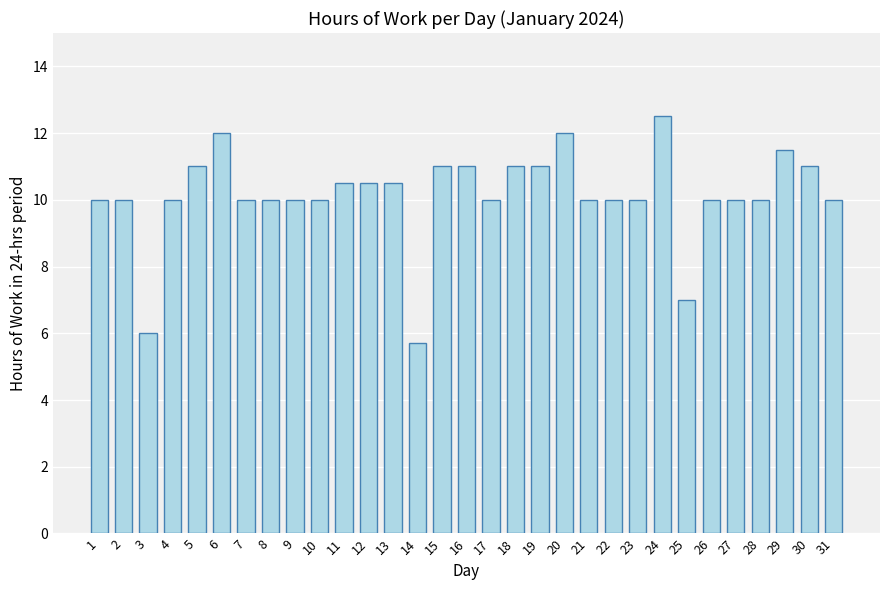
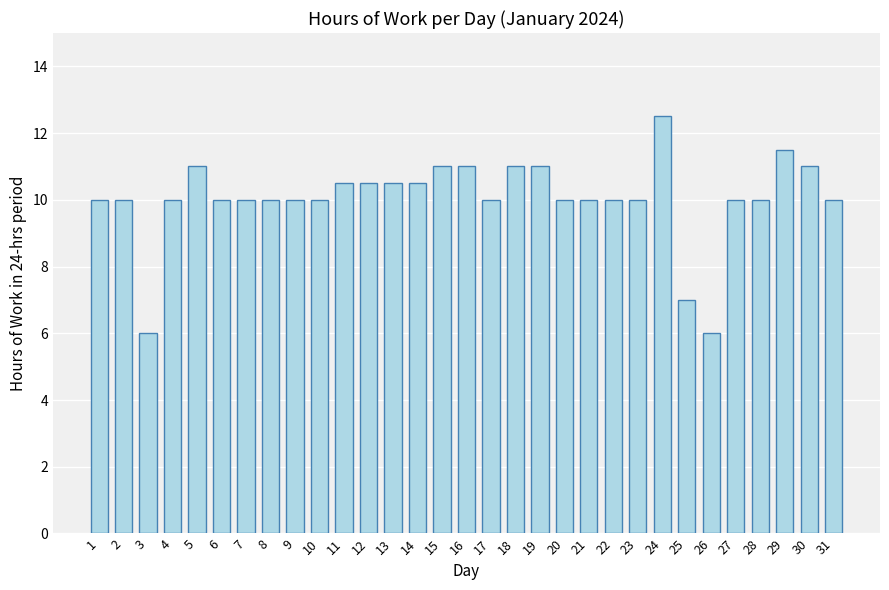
  {
    "1": 10.0,
    "2": 10.0,
    "3": 6.0,
    "4": 10.0,
    "5": 11.0,
-   "6": 12,
+   "6": 10,
    "7": 10.0,
    "8": 10.0,
    "9": 10.0,
    "10": 10.0,
    "11": 10.5,
    "12": 10.5,
    "13": 10.5,
-   "14": 5.7,
+   "14": 10.5,
    "15": 11.0,
    "16": 11.0,
    "17": 10.0,
    "18": 11.0,
    "19": 11.0,
-   "20": 12,
+   "20": 10,
    "21": 10.0,
    "22": 10.0,
    "23": 10.0,
    "24": 12.5,
    "25": 7.0,
-   "26": 10,
+   "26": 6,
    "27": 10.0,
    "28": 10.0,
    "29": 11.5,
    "30": 11.0,
    "31": 10.0
  }
